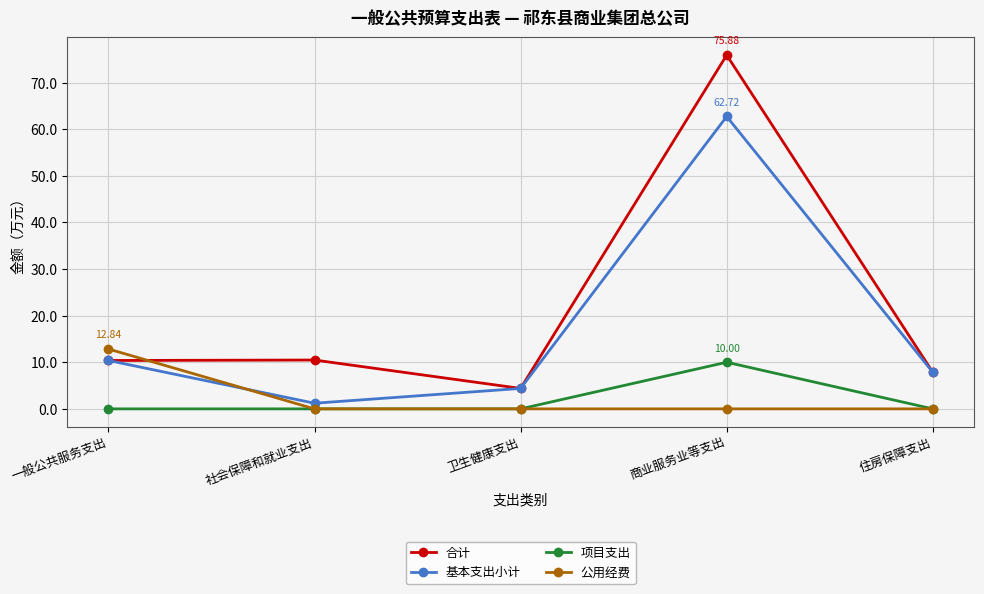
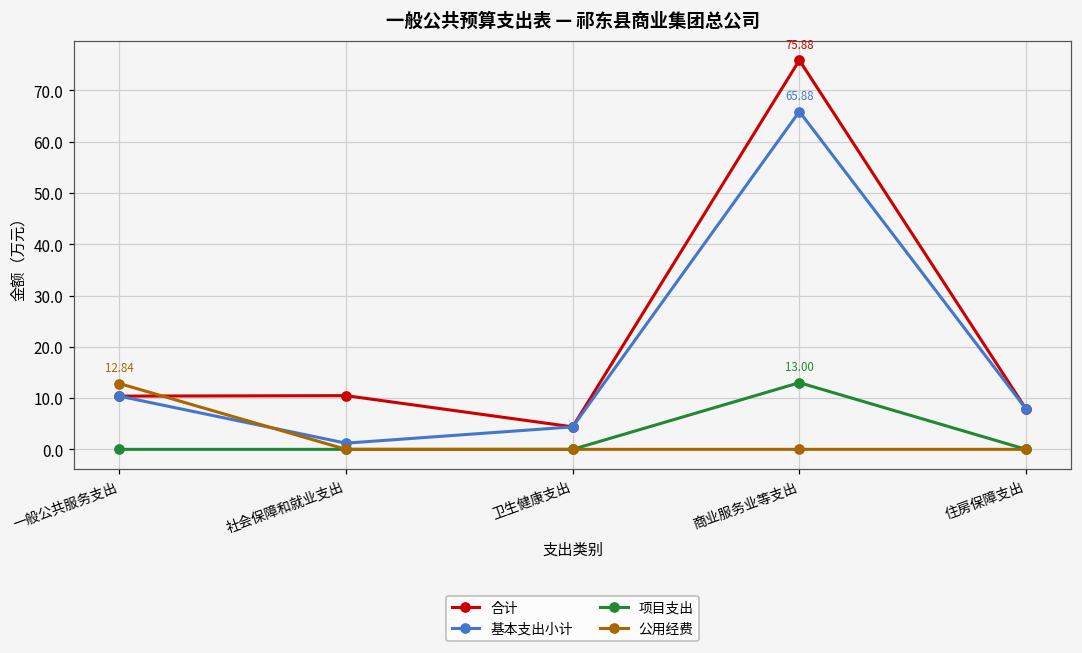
  {
    "合计": {
      "商业服务业等支出": 75.88
    },
    "基本支出小计": {
-     "商业服务业等支出": 62.72
+     "商业服务业等支出": 65.88
    },
    "项目支出": {
-     "商业服务业等支出": 10.00
+     "商业服务业等支出": 13.00
    },
    "公用经费": {
      "一般公共服务支出": 12.84
    }
  }
